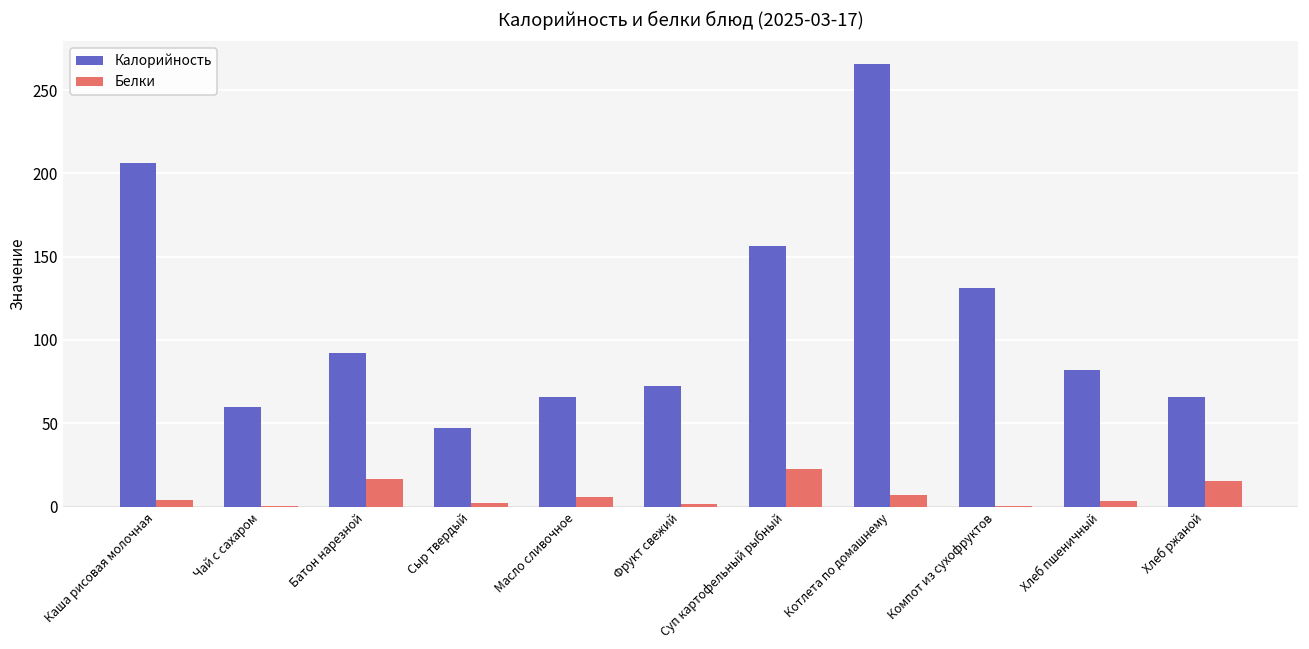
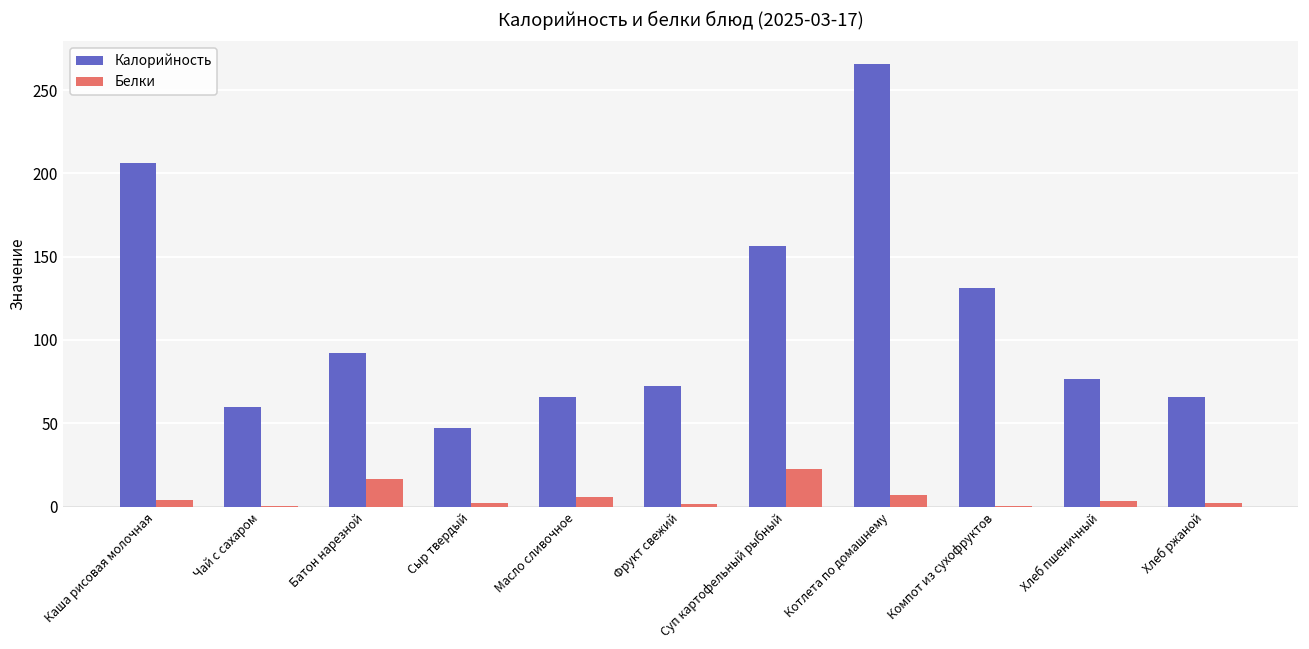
  {
    "Калорийность": {
      "Каша рисовая молочная": 206,
      "Чай с сахаром": 60,
      "Батон нарезной": 92,
      "Сыр твердый": 47,
      "Масло сливочное": 66,
      "Фрукт свежий": 72,
      "Суп картофельный рыбный": 156,
      "Котлета по домашнему": 266,
      "Компот из сухофруктов": 131,
-     "Хлеб пшеничный": 82,
+     "Хлеб пшеничный": 77,
      "Хлеб ржаной": 66
    },
    "Белки": {
      "Каша рисовая молочная": 4,
      "Батон нарезной": 17,
      "Сыр твердый": 2,
      "Масло сливочное": 6,
      "Суп картофельный рыбный": 23,
      "Котлета по домашнему": 7,
      "Хлеб пшеничный": 3,
-     "Хлеб ржаной": 16
+     "Хлеб ржаной": 2
    }
  }
